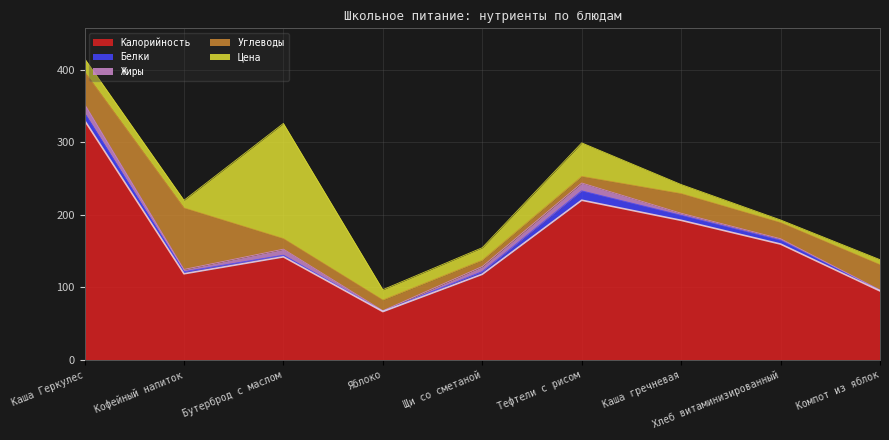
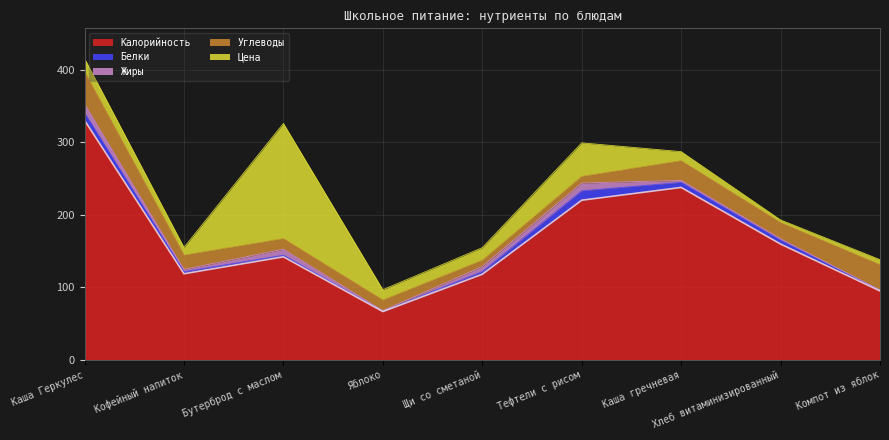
  {
    "Калорийность": {
      "Каша Геркулес": 330,
      "Щи со сметаной": 120,
      "Тефтели с рисом": 220,
-     "Каша гречневая": 190,
+     "Каша гречневая": 240,
      "Хлеб витаминизированный": 160
    },
    "Белки": {
      "Каша Геркулес": 10,
      "Щи со сметаной": 0,
      "Тефтели с рисом": 10
    },
    "Жиры": {
      "Каша Геркулес": 10,
      "Бутерброд с маслом": 10,
      "Щи со сметаной": 10,
      "Тефтели с рисом": 10
    },
    "Углеводы": {
      "Каша Геркулес": 40,
-     "Кофейный напиток": 80,
+     "Кофейный напиток": 20,
      "Бутерброд с маслом": 10,
      "Яблоко": 10,
      "Щи со сметаной": 10,
      "Тефтели с рисом": 10,
      "Каша гречневая": 30,
      "Хлеб витаминизированный": 20,
      "Компот из яблок": 30
    },
    "Цена": {
      "Каша Геркулес": 20,
      "Кофейный напиток": 10,
      "Бутерброд с маслом": 160,
      "Яблоко": 10,
      "Щи со сметаной": 20,
      "Тефтели с рисом": 50,
      "Каша гречневая": 10,
      "Хлеб витаминизированный": 0,
      "Компот из яблок": 10
    }
  }
